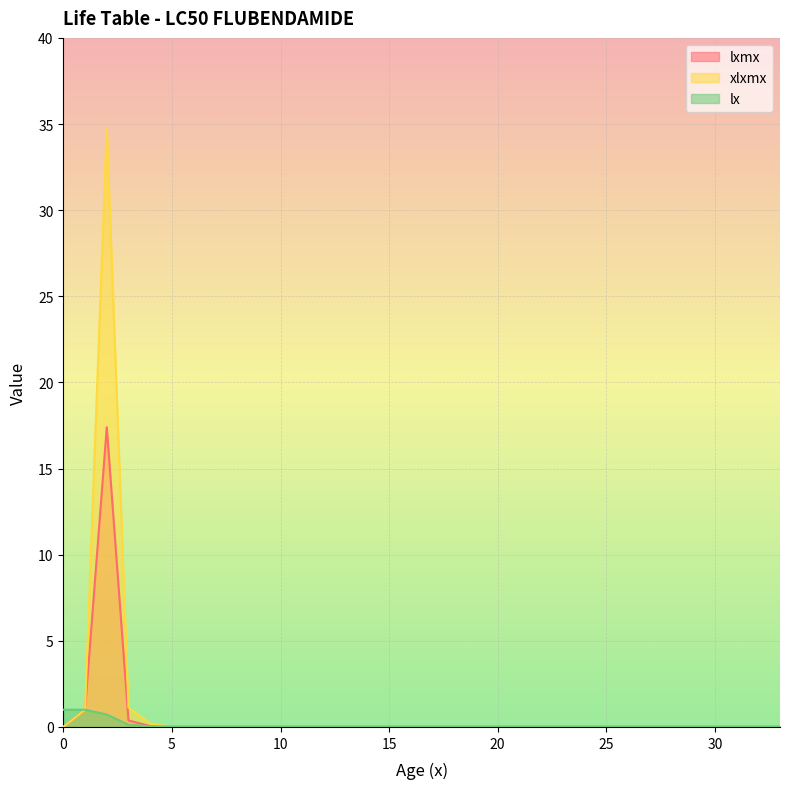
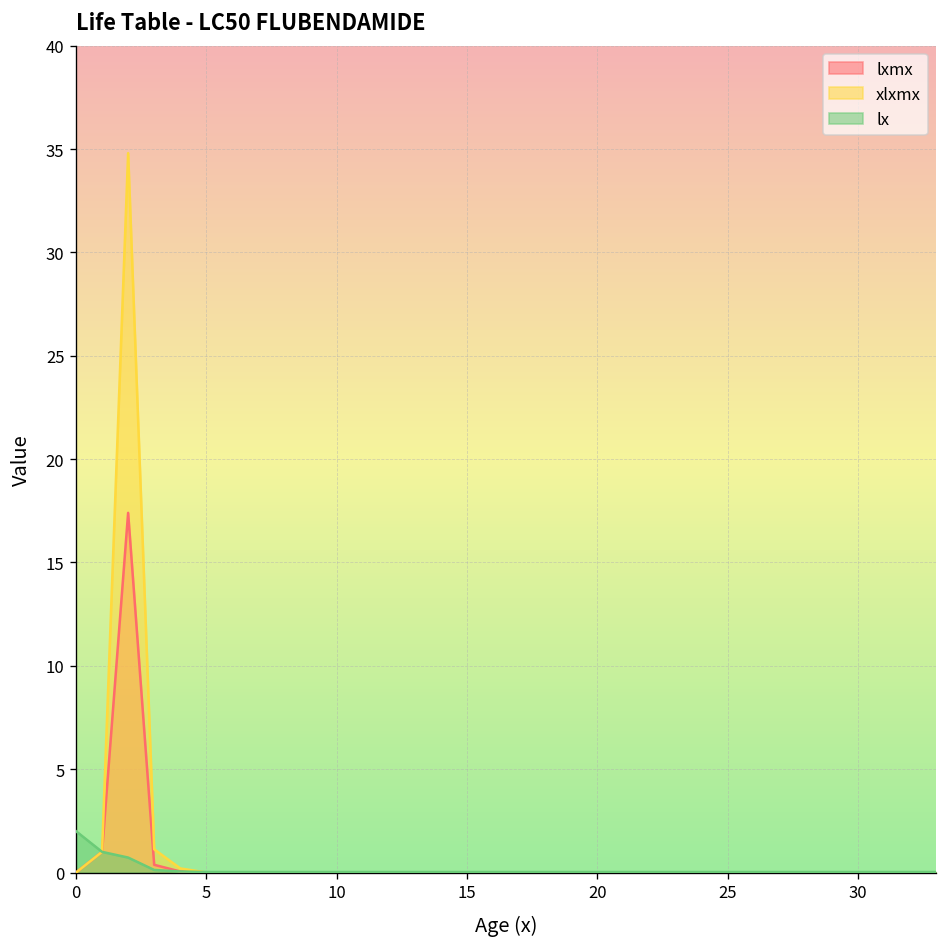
  {
    "lx": {
-     "0": 1
+     "0": 2
    }
  }
